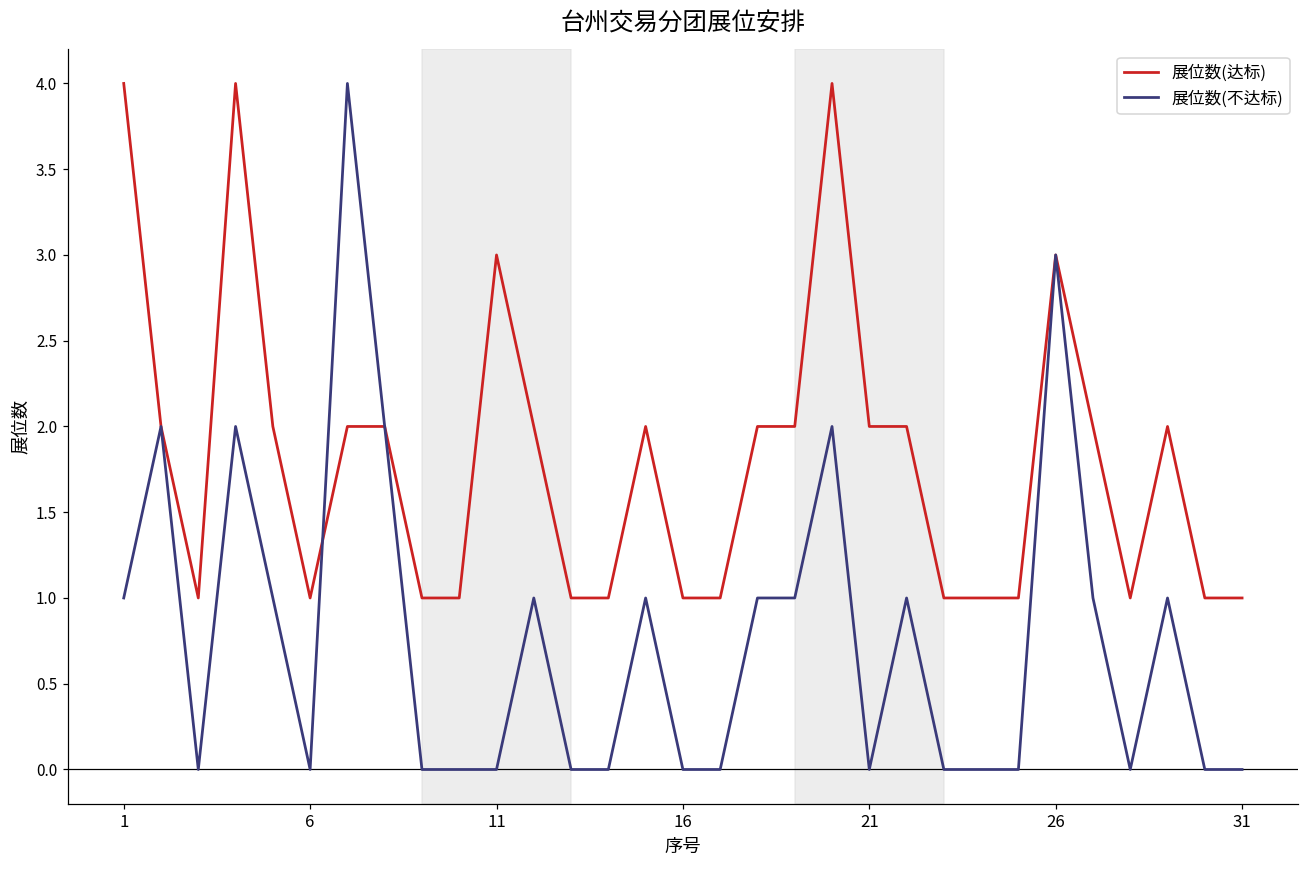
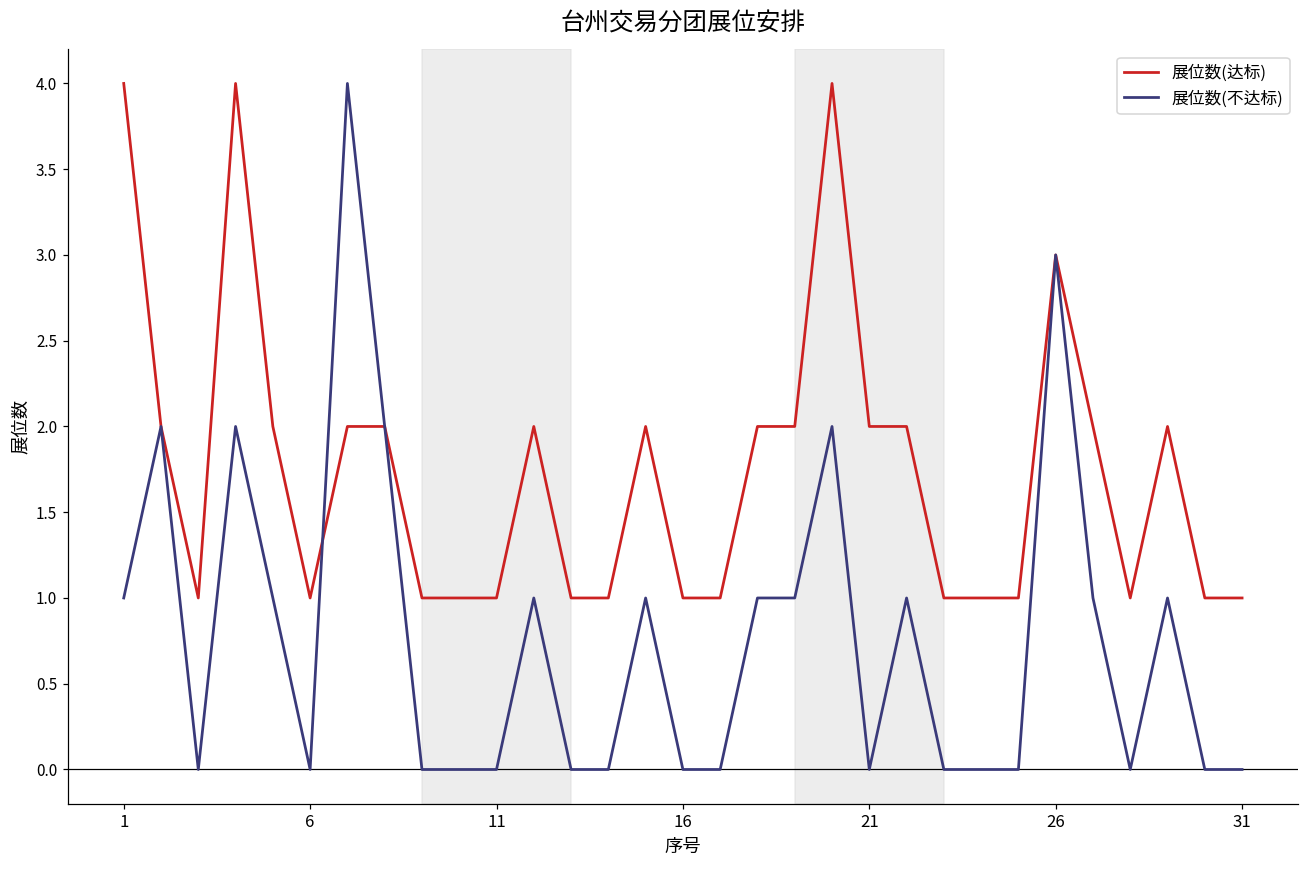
  {
    "展位数(达标)": {
      "1": 4,
      "6": 1,
-     "11": 3,
+     "11": 1,
      "16": 1,
      "21": 2,
      "31": 1
    },
    "展位数(不达标)": {
      "1": 1,
      "6": 0,
      "11": 0,
      "16": 0,
      "21": 0,
      "31": 0
    }
  }
